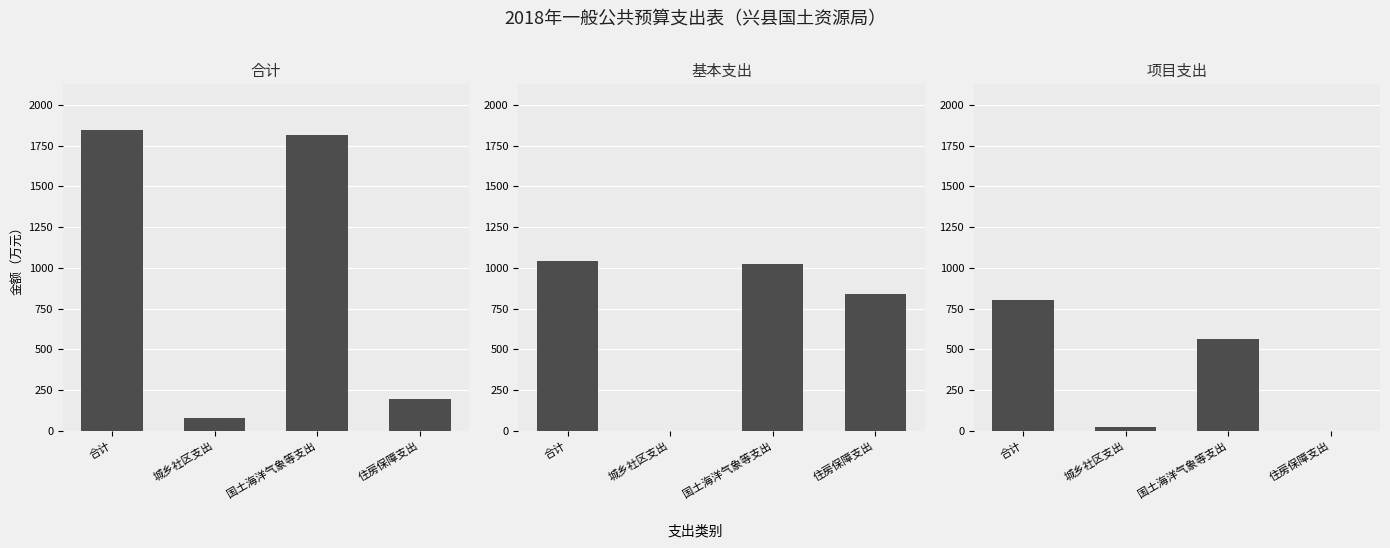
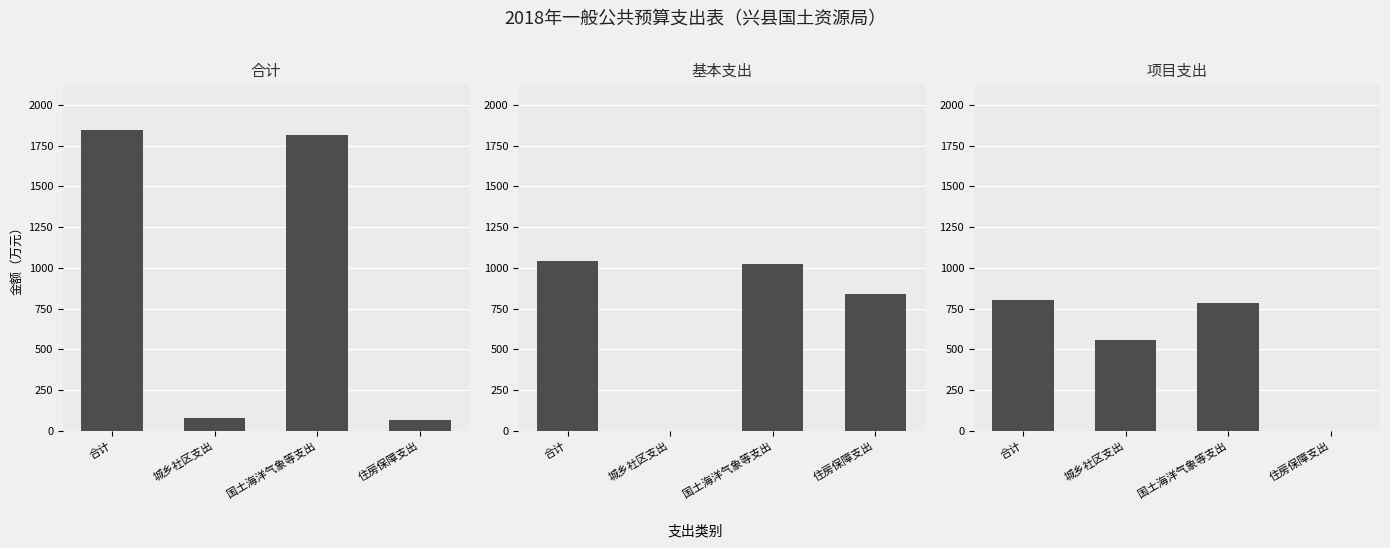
  {
    "合计": {
      "合计": 1850,
      "城乡社区支出": 80,
      "国土海洋气象等支出": 1810,
-     "住房保障支出": 190
+     "住房保障支出": 70
    },
    "基本支出": {
      "合计": 1040,
      "城乡社区支出": 0,
      "国土海洋气象等支出": 1030,
      "住房保障支出": 840
    },
    "项目支出": {
      "合计": 800,
-     "城乡社区支出": 20,
-     "国土海洋气象等支出": 570,
+     "城乡社区支出": 550,
+     "国土海洋气象等支出": 780,
      "住房保障支出": 0
    }
  }
